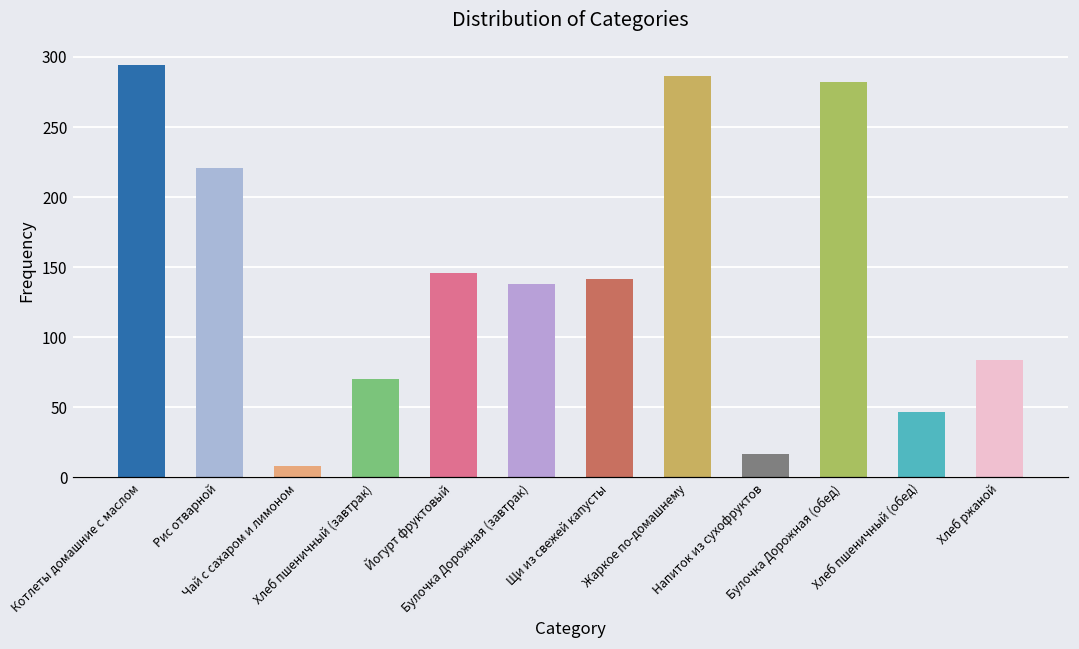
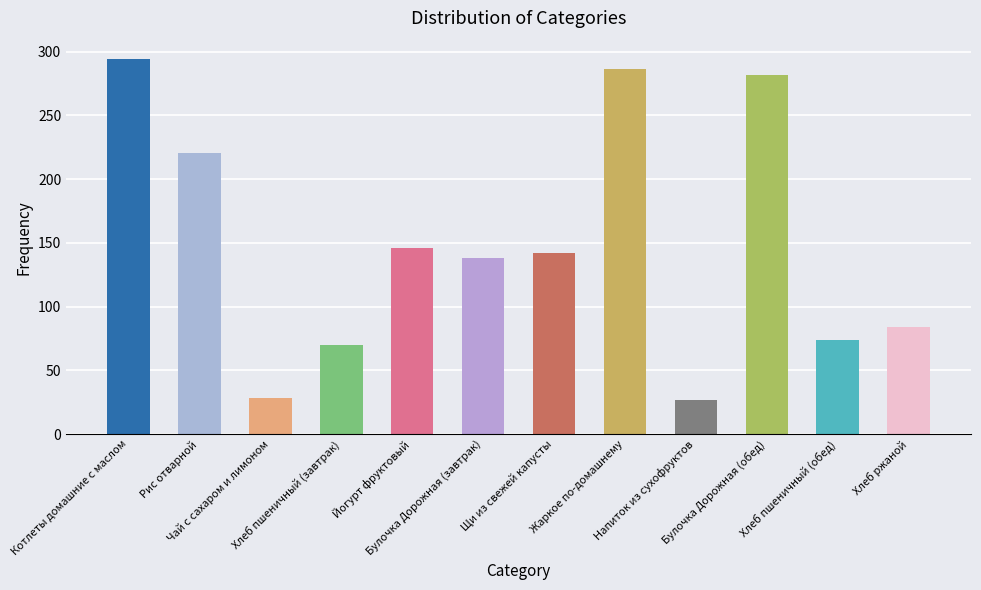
  {
    "Котлеты домашние с маслом": 294,
    "Рис отварной": 220,
-   "Чай с сахаром и лимоном": 8,
+   "Чай с сахаром и лимоном": 28,
    "Хлеб пшеничный (завтрак)": 70,
    "Йогурт фруктовый": 146,
    "Булочка Дорожная (завтрак)": 138,
    "Щи из свежей капусты": 142,
    "Жаркое по-домашнему": 287,
-   "Напиток из сухофруктов": 17,
+   "Напиток из сухофруктов": 27,
    "Булочка Дорожная (обед)": 282,
-   "Хлеб пшеничный (обед)": 47,
+   "Хлеб пшеничный (обед)": 74,
    "Хлеб ржаной": 84
  }
